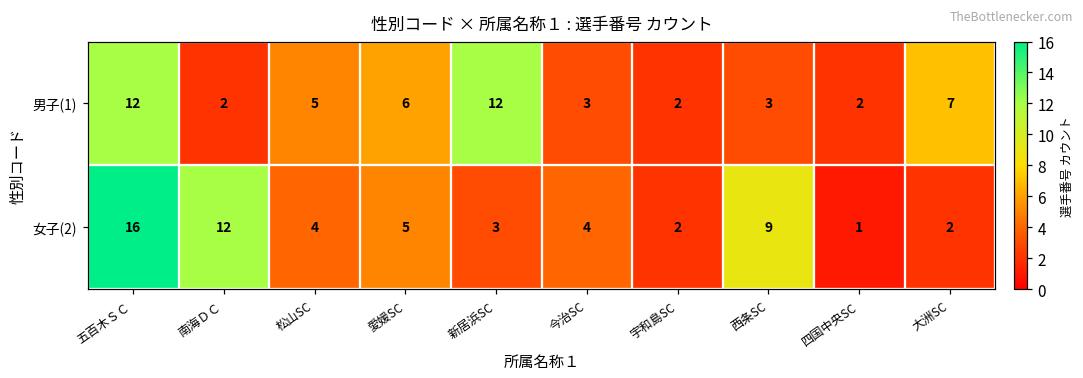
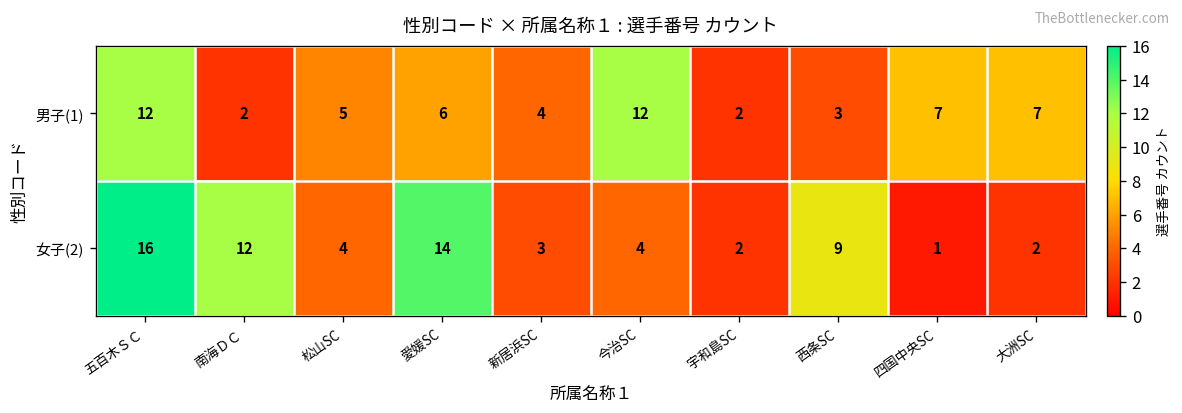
  {
    "男子(1)": {
      "五百木ＳＣ": 12,
      "南海ＤＣ": 2,
      "松山SC": 5,
      "愛媛SC": 6,
-     "新居浜SC": 12,
-     "今治SC": 3,
+     "新居浜SC": 4,
+     "今治SC": 12,
      "宇和島SC": 2,
      "西条SC": 3,
-     "四国中央SC": 2,
+     "四国中央SC": 7,
      "大洲SC": 7
    },
    "女子(2)": {
      "五百木ＳＣ": 16,
      "南海ＤＣ": 12,
      "松山SC": 4,
-     "愛媛SC": 5,
+     "愛媛SC": 14,
      "新居浜SC": 3,
      "今治SC": 4,
      "宇和島SC": 2,
      "西条SC": 9,
      "四国中央SC": 1,
      "大洲SC": 2
    }
  }
